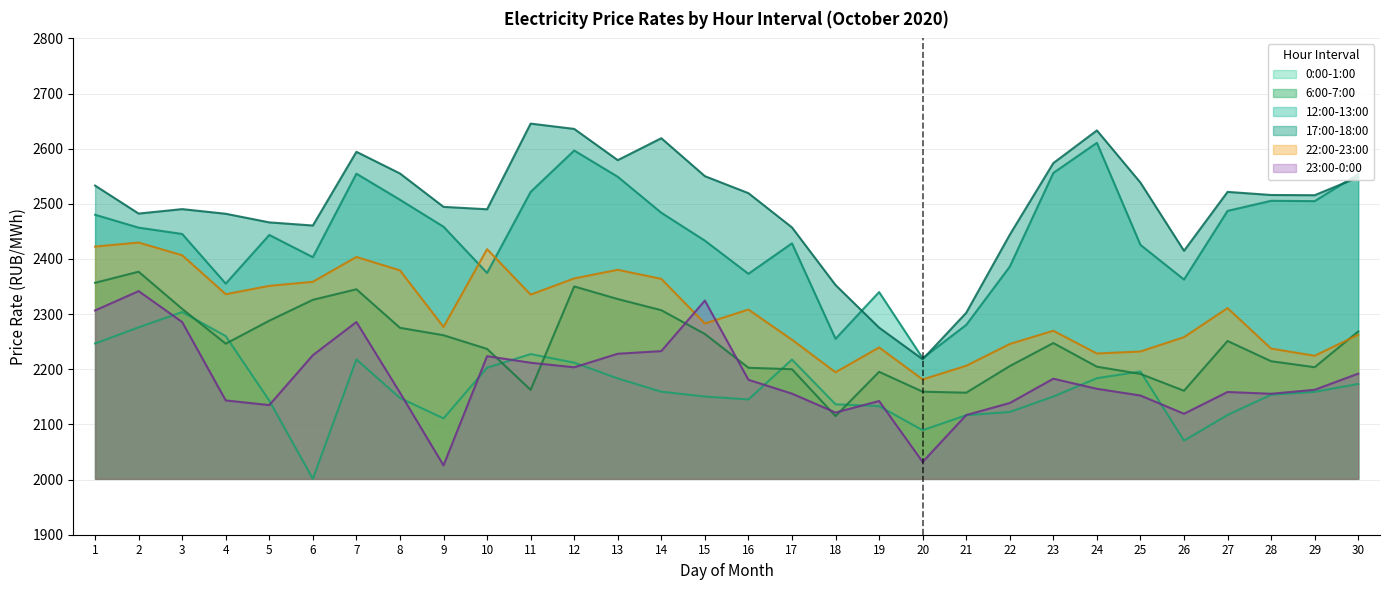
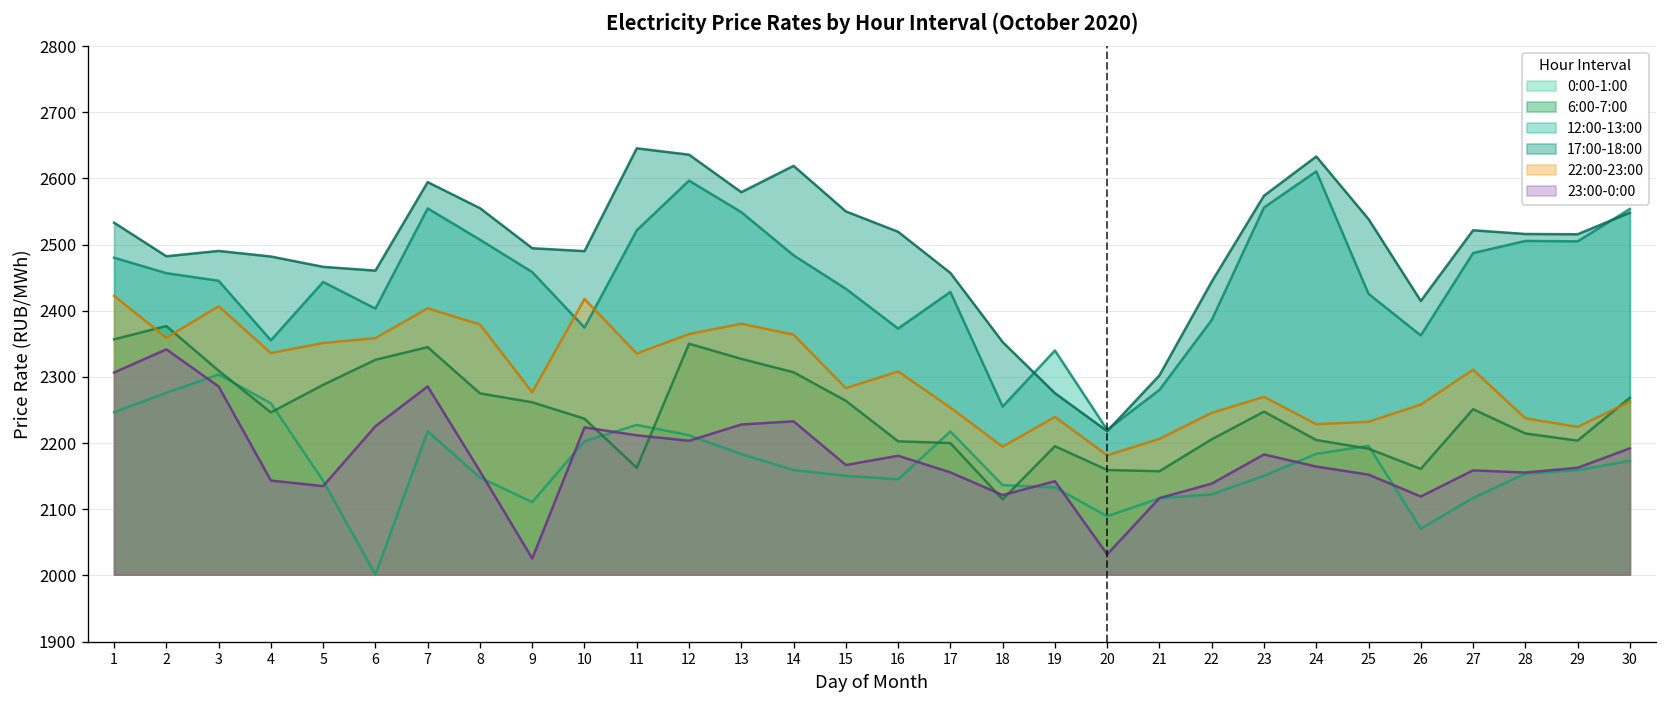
  {
    "22:00-23:00": {
      "1": 2420,
-     "2": 2430,
+     "2": 2360,
      "3": 2410,
      "4": 2340,
      "5": 2350,
      "6": 2360,
      "7": 2400,
      "8": 2380,
      "9": 2280,
      "10": 2420,
      "11": 2340,
      "12": 2360,
      "13": 2380,
      "14": 2360,
      "15": 2280,
      "16": 2310,
      "17": 2250,
      "18": 2190,
      "19": 2240,
      "20": 2180,
      "21": 2210,
      "22": 2250,
      "23": 2270,
      "24": 2230,
      "25": 2230,
      "26": 2260,
      "27": 2310,
      "28": 2240,
      "29": 2220,
      "30": 2260
    },
    "23:00-0:00": {
      "1": 2310,
      "2": 2340,
      "3": 2290,
      "4": 2140,
      "5": 2140,
      "6": 2230,
      "7": 2290,
      "8": 2160,
      "9": 2030,
      "10": 2220,
      "11": 2210,
      "12": 2200,
      "13": 2230,
      "14": 2230,
-     "15": 2320,
+     "15": 2170,
      "16": 2180,
      "17": 2160,
      "18": 2120,
      "19": 2140,
      "20": 2030,
      "22": 2140,
      "23": 2180,
      "24": 2160,
      "25": 2150,
      "26": 2120,
      "27": 2160,
      "30": 2190
    }
  }
